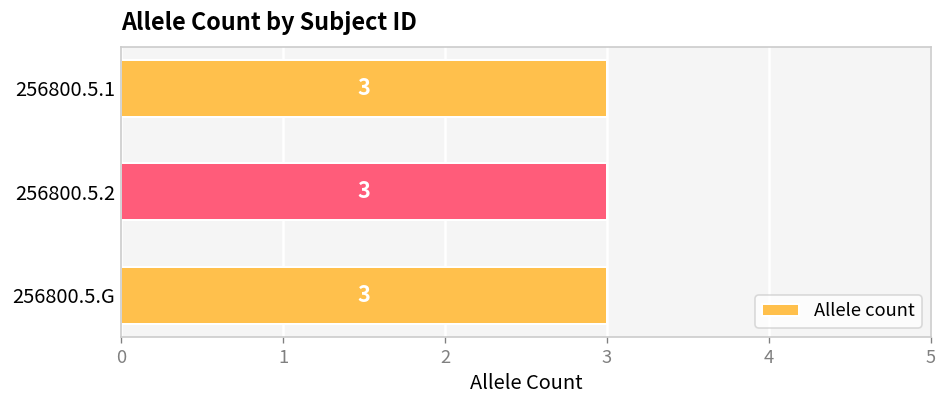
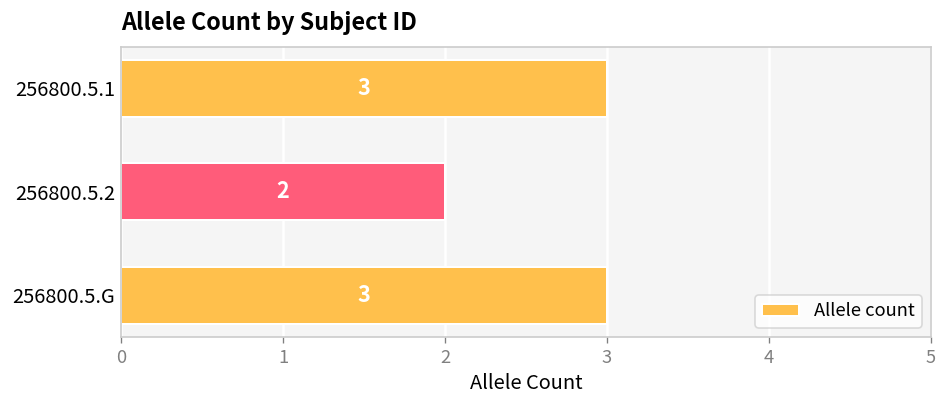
  {
    "256800.5.1": 3,
-   "256800.5.2": 3,
+   "256800.5.2": 2,
    "256800.5.G": 3
  }
